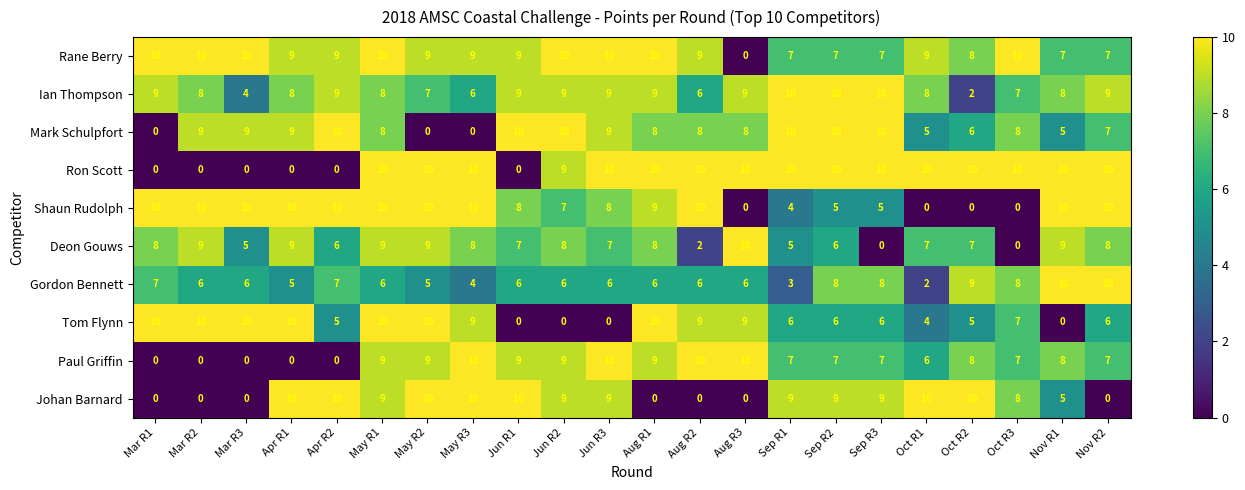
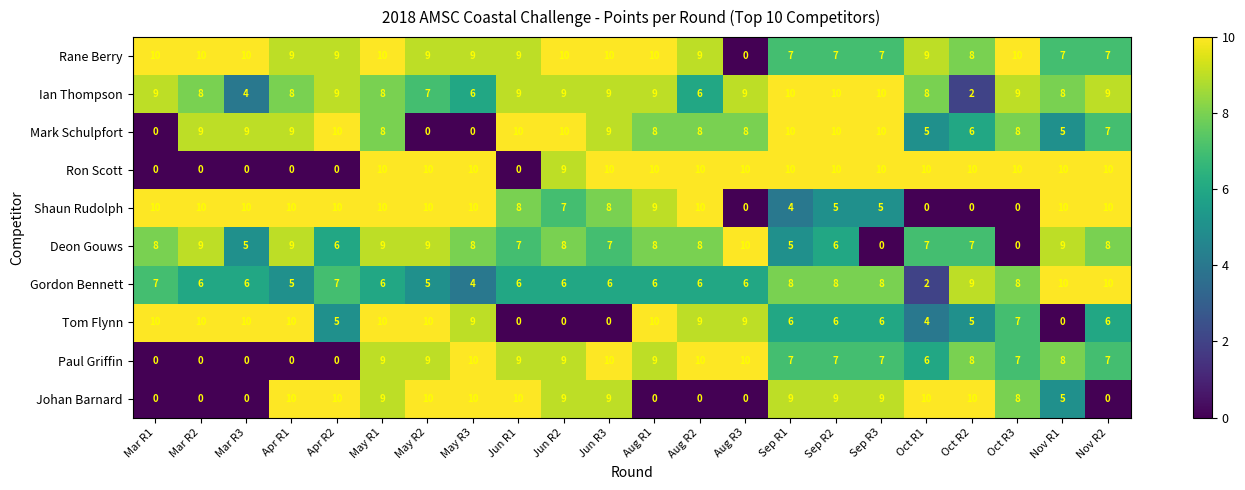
  {
    "Rane Berry": {
      "Apr R1": 9,
      "Apr R2": 9,
      "May R2": 9,
      "May R3": 9,
      "Jun R1": 9,
      "Aug R2": 9,
      "Aug R3": 0,
      "Sep R1": 7,
      "Sep R2": 7,
      "Sep R3": 7,
      "Oct R1": 9,
      "Oct R2": 8,
      "Nov R1": 7,
      "Nov R2": 7
    },
    "Ian Thompson": {
      "Mar R1": 9,
      "Mar R2": 8,
      "Mar R3": 4,
      "Apr R1": 8,
      "Apr R2": 9,
      "May R1": 8,
      "May R2": 7,
      "May R3": 6,
      "Jun R1": 9,
      "Jun R2": 9,
      "Jun R3": 9,
      "Aug R1": 9,
      "Aug R2": 6,
      "Aug R3": 9,
      "Oct R1": 8,
      "Oct R2": 2,
-     "Oct R3": 7,
+     "Oct R3": 9,
      "Nov R1": 8,
      "Nov R2": 9
    },
    "Mark Schulpfort": {
      "Mar R1": 0,
      "Mar R2": 9,
      "Mar R3": 9,
      "Apr R1": 9,
      "May R1": 8,
      "May R2": 0,
      "May R3": 0,
      "Jun R3": 9,
      "Aug R1": 8,
      "Aug R2": 8,
      "Aug R3": 8,
      "Oct R1": 5,
      "Oct R2": 6,
      "Oct R3": 8,
      "Nov R1": 5,
      "Nov R2": 7
    },
    "Ron Scott": {
      "Mar R1": 0,
      "Mar R2": 0,
      "Mar R3": 0,
      "Apr R1": 0,
      "Apr R2": 0,
      "Jun R1": 0,
      "Jun R2": 9
    },
    "Shaun Rudolph": {
      "Jun R1": 8,
      "Jun R2": 7,
      "Jun R3": 8,
      "Aug R1": 9,
      "Aug R3": 0,
      "Sep R1": 4,
      "Sep R2": 5,
      "Sep R3": 5,
      "Oct R1": 0,
      "Oct R2": 0,
      "Oct R3": 0
    },
    "Deon Gouws": {
      "Mar R1": 8,
      "Mar R2": 9,
      "Mar R3": 5,
      "Apr R1": 9,
      "Apr R2": 6,
      "May R1": 9,
      "May R2": 9,
      "May R3": 8,
      "Jun R1": 7,
      "Jun R2": 8,
      "Jun R3": 7,
      "Aug R1": 8,
-     "Aug R2": 2,
+     "Aug R2": 8,
      "Sep R1": 5,
      "Sep R2": 6,
      "Sep R3": 0,
      "Oct R1": 7,
      "Oct R2": 7,
      "Oct R3": 0,
      "Nov R1": 9,
      "Nov R2": 8
    },
    "Gordon Bennett": {
      "Mar R1": 7,
      "Mar R2": 6,
      "Mar R3": 6,
      "Apr R1": 5,
      "Apr R2": 7,
      "May R1": 6,
      "May R2": 5,
      "May R3": 4,
      "Jun R1": 6,
      "Jun R2": 6,
      "Jun R3": 6,
      "Aug R1": 6,
      "Aug R2": 6,
      "Aug R3": 6,
-     "Sep R1": 3,
+     "Sep R1": 8,
      "Sep R2": 8,
      "Sep R3": 8,
      "Oct R1": 2,
      "Oct R2": 9,
      "Oct R3": 8
    },
    "Tom Flynn": {
      "Apr R2": 5,
      "May R3": 9,
      "Jun R1": 0,
      "Jun R2": 0,
      "Jun R3": 0,
      "Aug R2": 9,
      "Aug R3": 9,
      "Sep R1": 6,
      "Sep R2": 6,
      "Sep R3": 6,
      "Oct R1": 4,
      "Oct R2": 5,
      "Oct R3": 7,
      "Nov R1": 0,
      "Nov R2": 6
    },
    "Paul Griffin": {
      "Mar R1": 0,
      "Mar R2": 0,
      "Mar R3": 0,
      "Apr R1": 0,
      "Apr R2": 0,
      "May R1": 9,
      "May R2": 9,
      "Jun R1": 9,
      "Jun R2": 9,
      "Aug R1": 9,
      "Sep R1": 7,
      "Sep R2": 7,
      "Sep R3": 7,
      "Oct R1": 6,
      "Oct R2": 8,
      "Oct R3": 7,
      "Nov R1": 8,
      "Nov R2": 7
    },
    "Johan Barnard": {
      "Mar R1": 0,
      "Mar R2": 0,
      "Mar R3": 0,
      "May R1": 9,
      "Jun R2": 9,
      "Jun R3": 9,
      "Aug R1": 0,
      "Aug R2": 0,
      "Aug R3": 0,
      "Sep R1": 9,
      "Sep R2": 9,
      "Sep R3": 9,
      "Oct R3": 8,
      "Nov R1": 5,
      "Nov R2": 0
    }
  }
